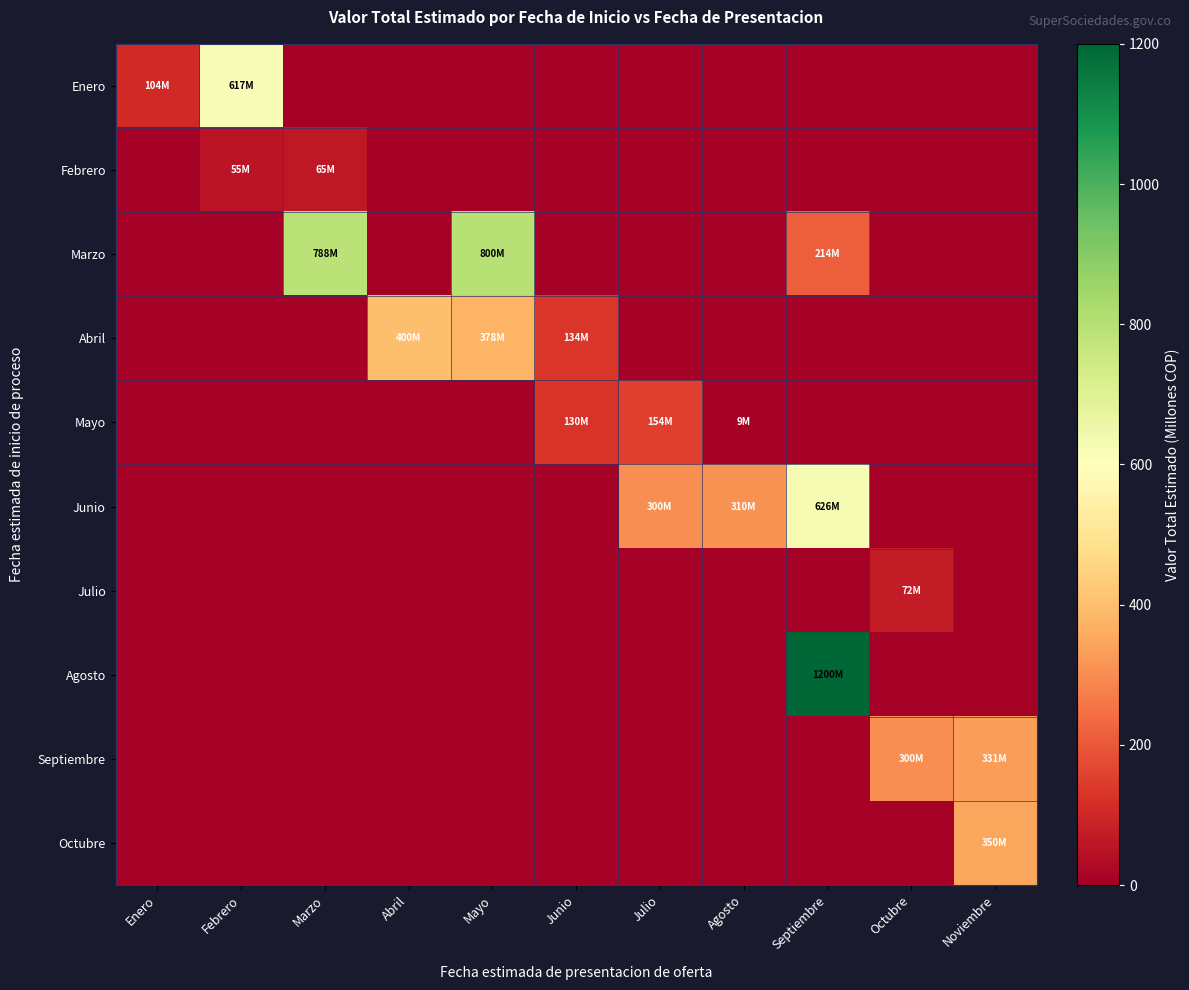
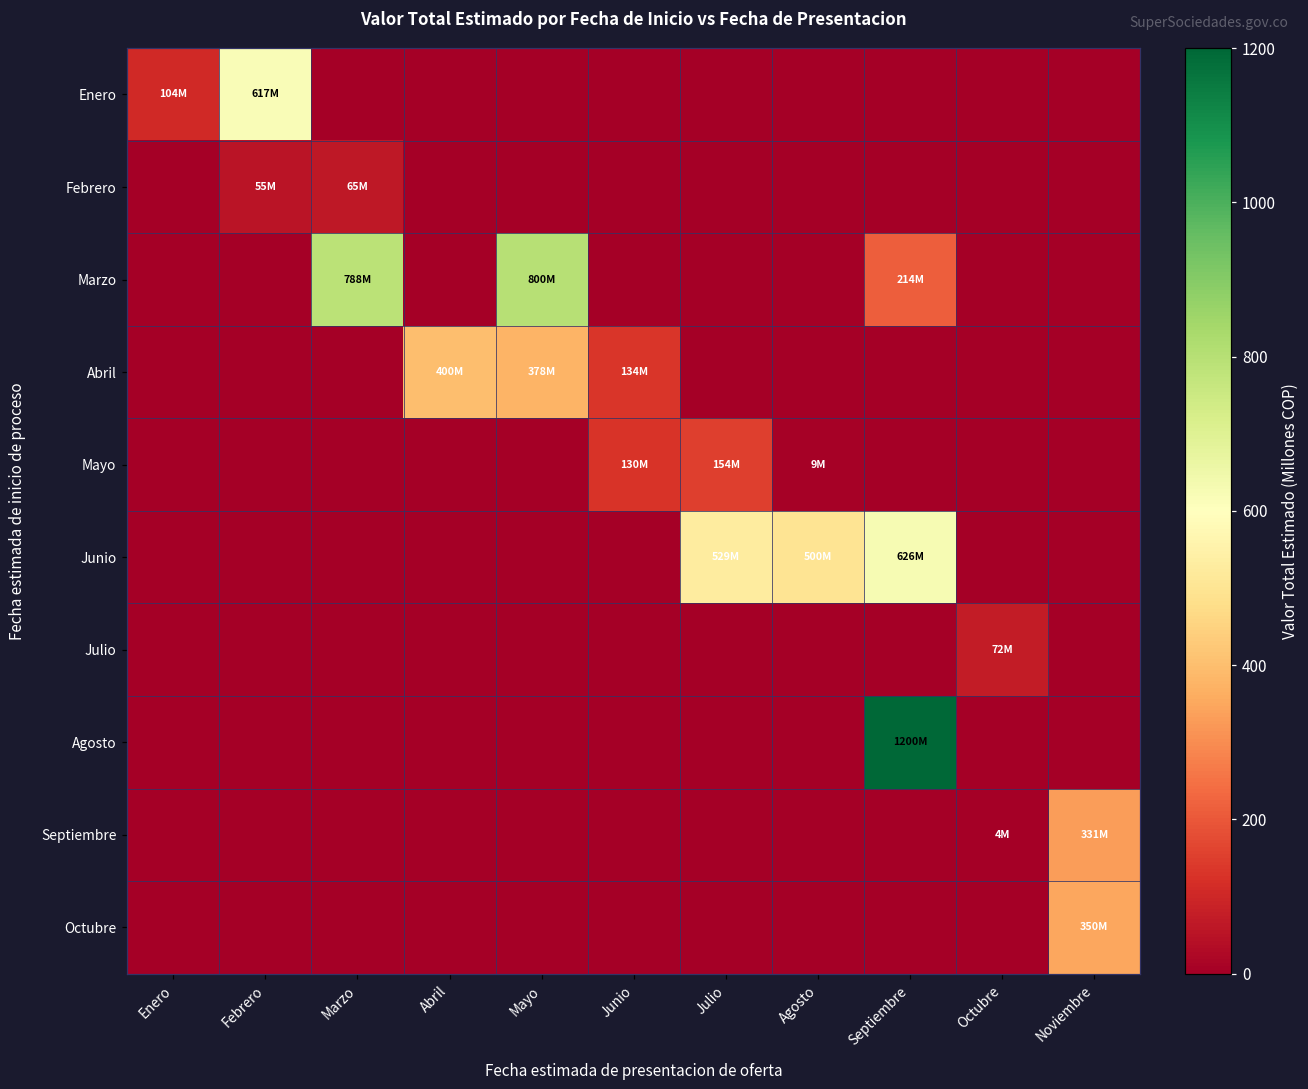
  {
    "Enero": {
      "Enero": "104M",
      "Febrero": "617M"
    },
    "Febrero": {
      "Febrero": "55M",
      "Marzo": "65M"
    },
    "Marzo": {
      "Marzo": "788M",
      "Mayo": "800M",
      "Septiembre": "214M"
    },
    "Abril": {
      "Abril": "400M",
      "Mayo": "378M",
      "Junio": "134M"
    },
    "Mayo": {
      "Junio": "130M",
      "Julio": "154M",
      "Agosto": "9M"
    },
    "Junio": {
-     "Julio": "300M",
-     "Agosto": "310M",
+     "Julio": "529M",
+     "Agosto": "500M",
      "Septiembre": "626M"
    },
    "Julio": {
      "Octubre": "72M"
    },
    "Agosto": {
      "Septiembre": "1200M"
    },
    "Septiembre": {
-     "Octubre": "300M",
+     "Octubre": "4M",
      "Noviembre": "331M"
    },
    "Octubre": {
      "Noviembre": "350M"
    }
  }
